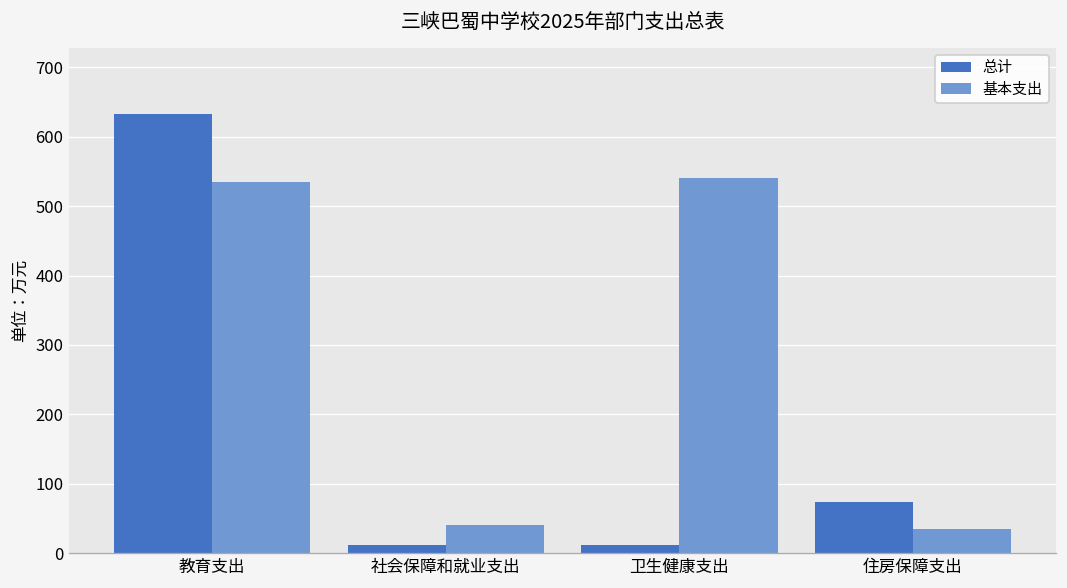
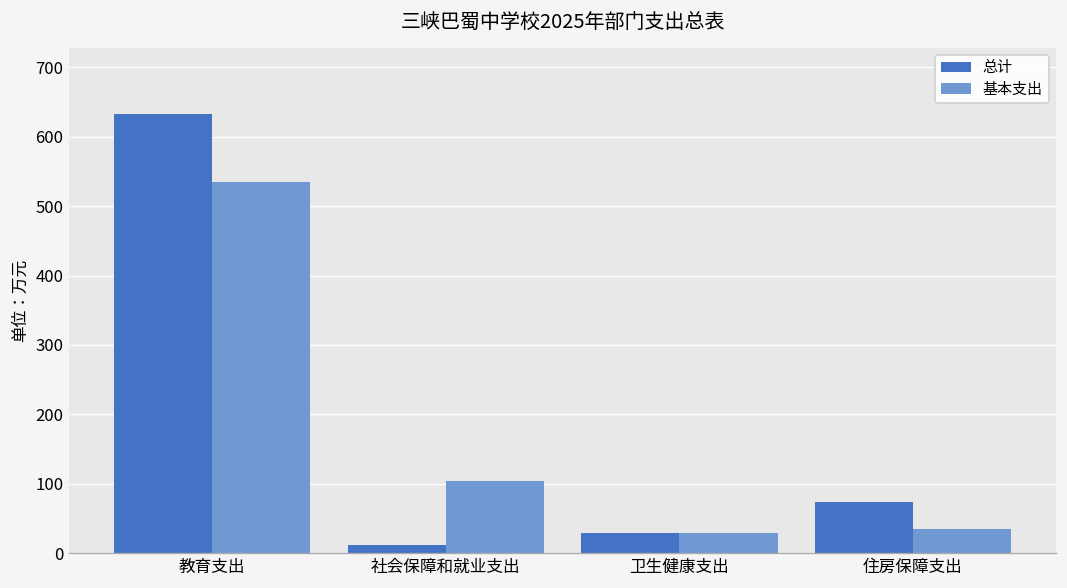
  {
    "总计": {
      "教育支出": 630,
      "社会保障和就业支出": 10,
-     "卫生健康支出": 10,
+     "卫生健康支出": 30,
      "住房保障支出": 70
    },
    "基本支出": {
      "教育支出": 540,
-     "社会保障和就业支出": 40,
-     "卫生健康支出": 540,
+     "社会保障和就业支出": 100,
+     "卫生健康支出": 30,
      "住房保障支出": 40
    }
  }
